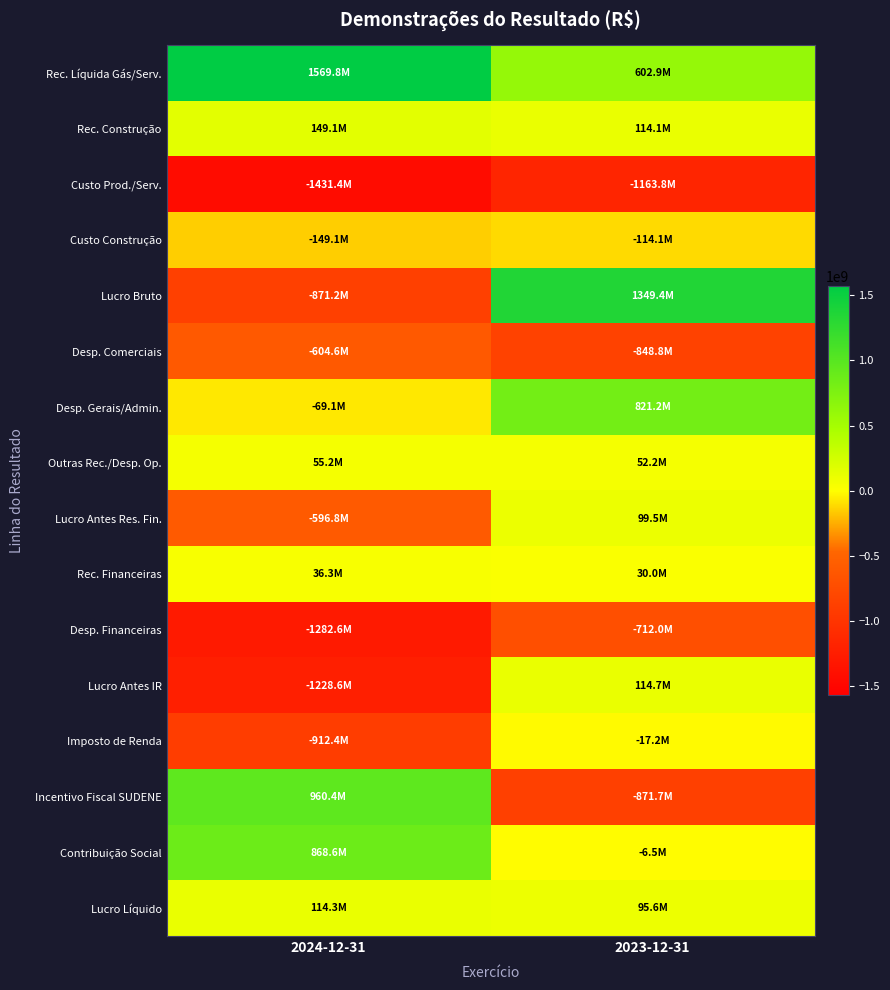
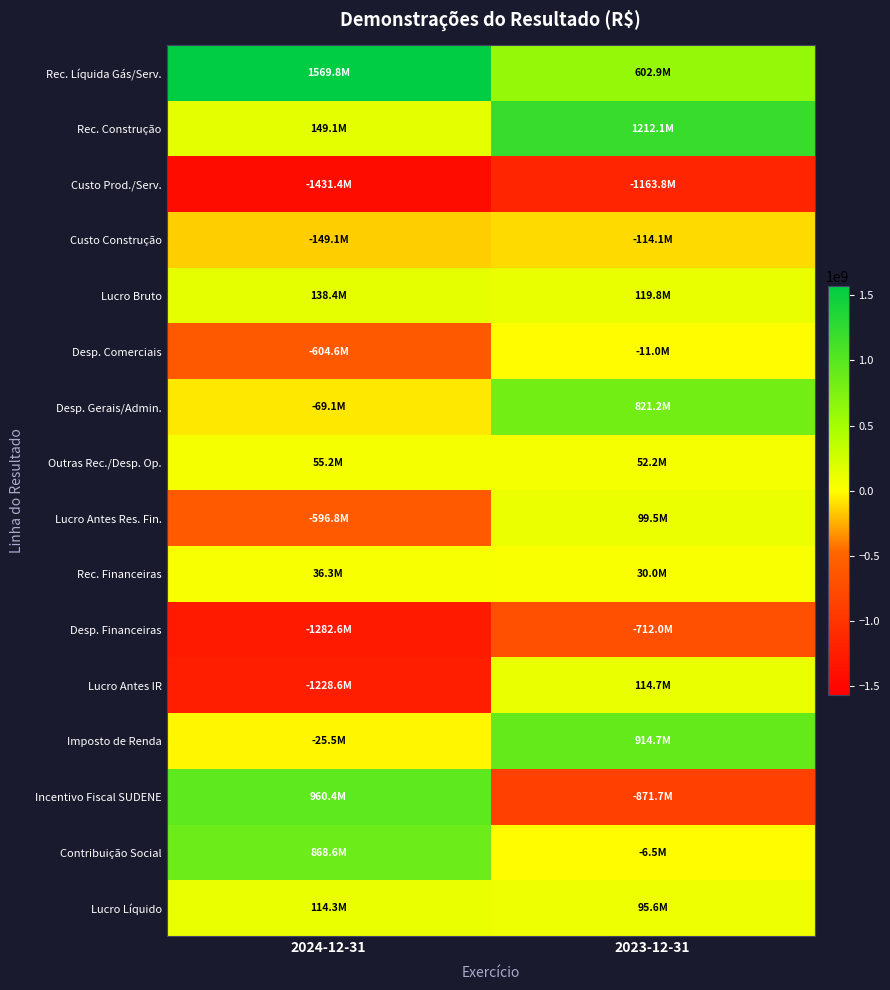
  {
    "Rec. Líquida Gás/Serv.": {
      "2024-12-31": "1569.8M",
      "2023-12-31": "602.9M"
    },
    "Rec. Construção": {
      "2024-12-31": "149.1M",
-     "2023-12-31": "114.1M"
+     "2023-12-31": "1212.1M"
    },
    "Custo Prod./Serv.": {
      "2024-12-31": "-1431.4M",
      "2023-12-31": "-1163.8M"
    },
    "Custo Construção": {
      "2024-12-31": "-149.1M",
      "2023-12-31": "-114.1M"
    },
    "Lucro Bruto": {
-     "2024-12-31": "-871.2M",
-     "2023-12-31": "1349.4M"
+     "2024-12-31": "138.4M",
+     "2023-12-31": "119.8M"
    },
    "Desp. Comerciais": {
      "2024-12-31": "-604.6M",
-     "2023-12-31": "-848.8M"
+     "2023-12-31": "-11.0M"
    },
    "Desp. Gerais/Admin.": {
      "2024-12-31": "-69.1M",
      "2023-12-31": "821.2M"
    },
    "Outras Rec./Desp. Op.": {
      "2024-12-31": "55.2M",
      "2023-12-31": "52.2M"
    },
    "Lucro Antes Res. Fin.": {
      "2024-12-31": "-596.8M",
      "2023-12-31": "99.5M"
    },
    "Rec. Financeiras": {
      "2024-12-31": "36.3M",
      "2023-12-31": "30.0M"
    },
    "Desp. Financeiras": {
      "2024-12-31": "-1282.6M",
      "2023-12-31": "-712.0M"
    },
    "Lucro Antes IR": {
      "2024-12-31": "-1228.6M",
      "2023-12-31": "114.7M"
    },
    "Imposto de Renda": {
-     "2024-12-31": "-912.4M",
-     "2023-12-31": "-17.2M"
+     "2024-12-31": "-25.5M",
+     "2023-12-31": "914.7M"
    },
    "Incentivo Fiscal SUDENE": {
      "2024-12-31": "960.4M",
      "2023-12-31": "-871.7M"
    },
    "Contribuição Social": {
      "2024-12-31": "868.6M",
      "2023-12-31": "-6.5M"
    },
    "Lucro Líquido": {
      "2024-12-31": "114.3M",
      "2023-12-31": "95.6M"
    }
  }
